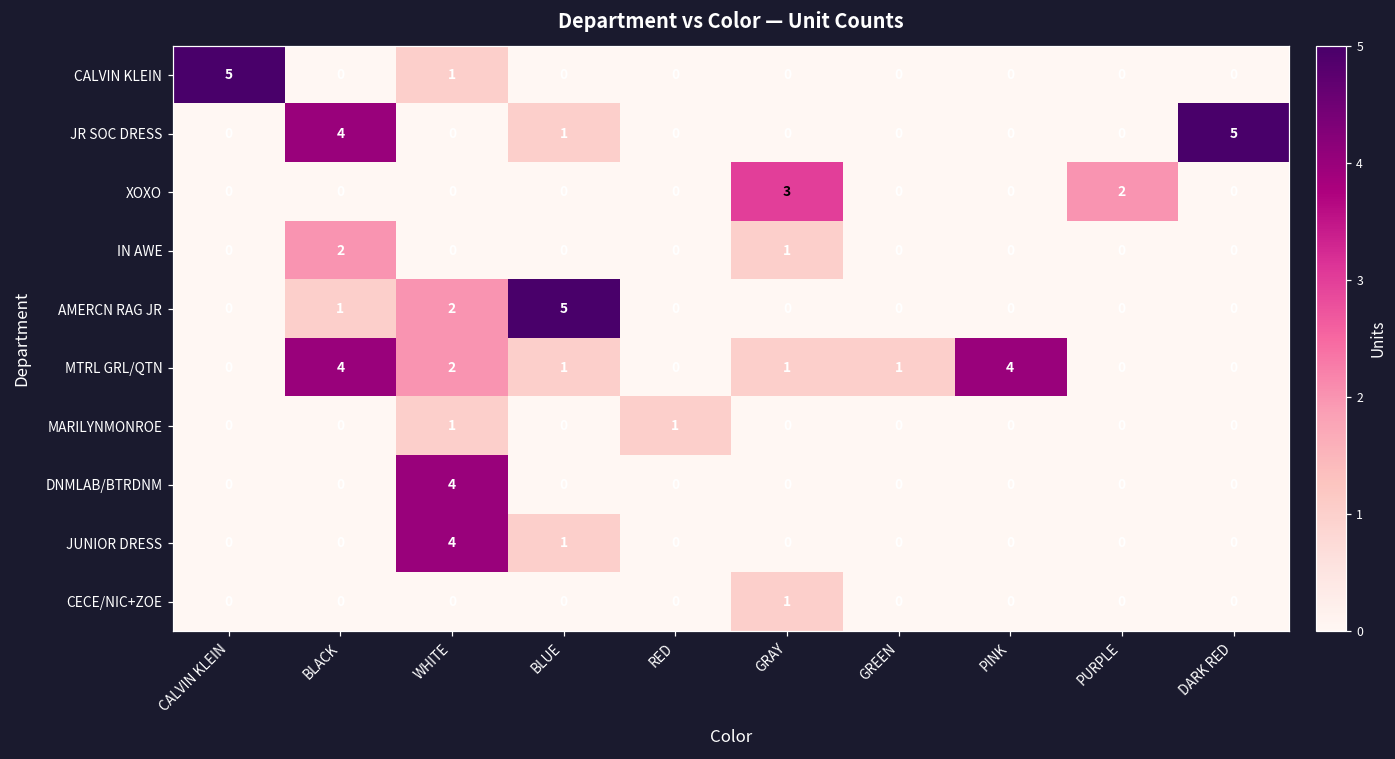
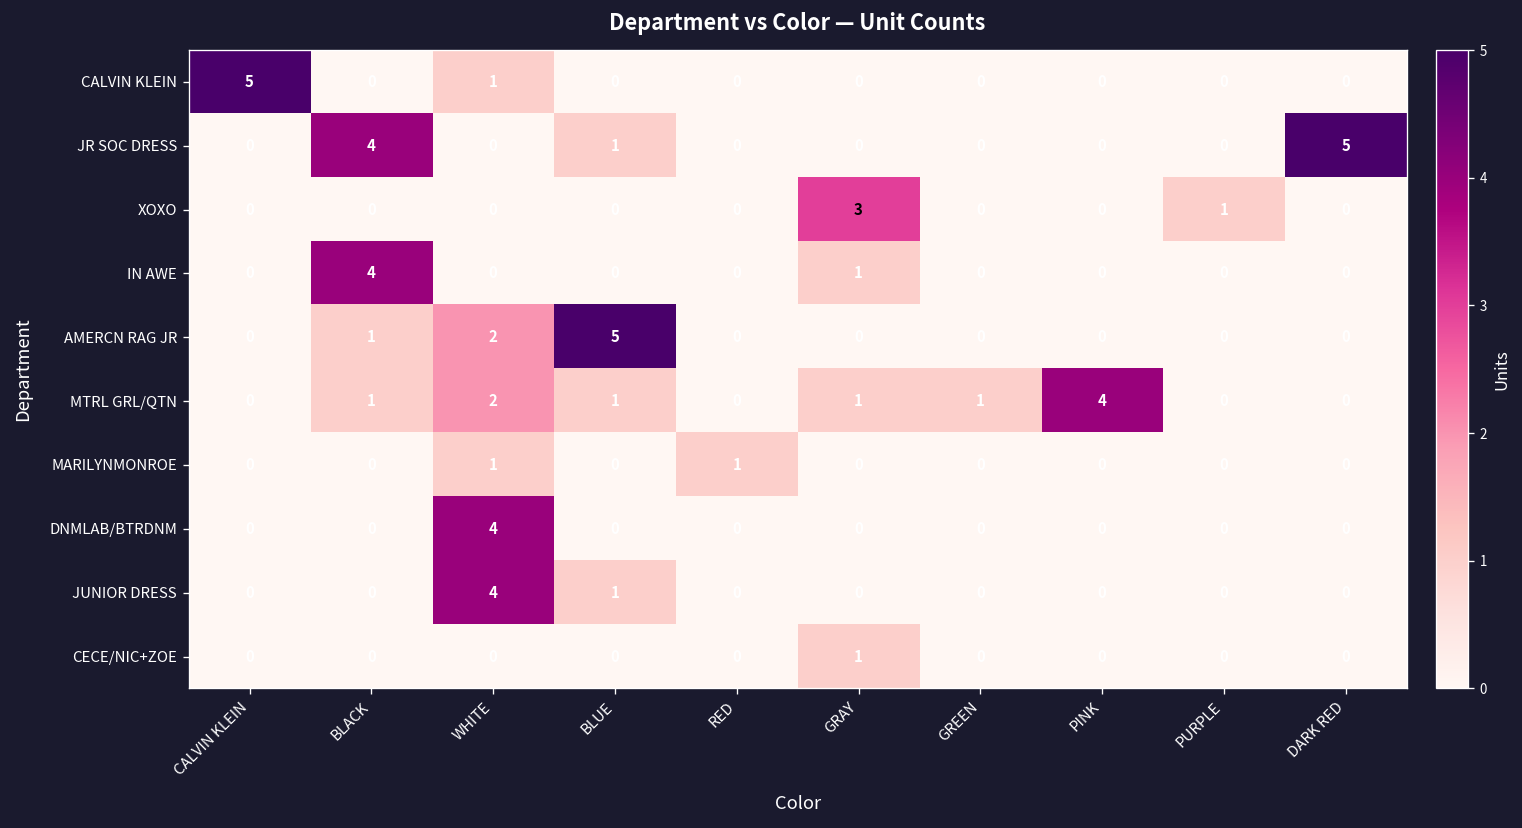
  {
    "CALVIN KLEIN": {
      "CALVIN KLEIN": 5,
      "WHITE": 1
    },
    "JR SOC DRESS": {
      "BLACK": 4,
      "BLUE": 1,
      "DARK RED": 5
    },
    "XOXO": {
      "GRAY": 3,
-     "PURPLE": 2
+     "PURPLE": 1
    },
    "IN AWE": {
-     "BLACK": 2,
+     "BLACK": 4,
      "GRAY": 1
    },
    "AMERCN RAG JR": {
      "BLACK": 1,
      "WHITE": 2,
      "BLUE": 5
    },
    "MTRL GRL/QTN": {
-     "BLACK": 4,
+     "BLACK": 1,
      "WHITE": 2,
      "BLUE": 1,
      "GRAY": 1,
      "GREEN": 1,
      "PINK": 4
    },
    "MARILYNMONROE": {
      "WHITE": 1,
      "RED": 1
    },
    "DNMLAB/BTRDNM": {
      "WHITE": 4
    },
    "JUNIOR DRESS": {
      "WHITE": 4,
      "BLUE": 1
    },
    "CECE/NIC+ZOE": {
      "GRAY": 1
    }
  }
